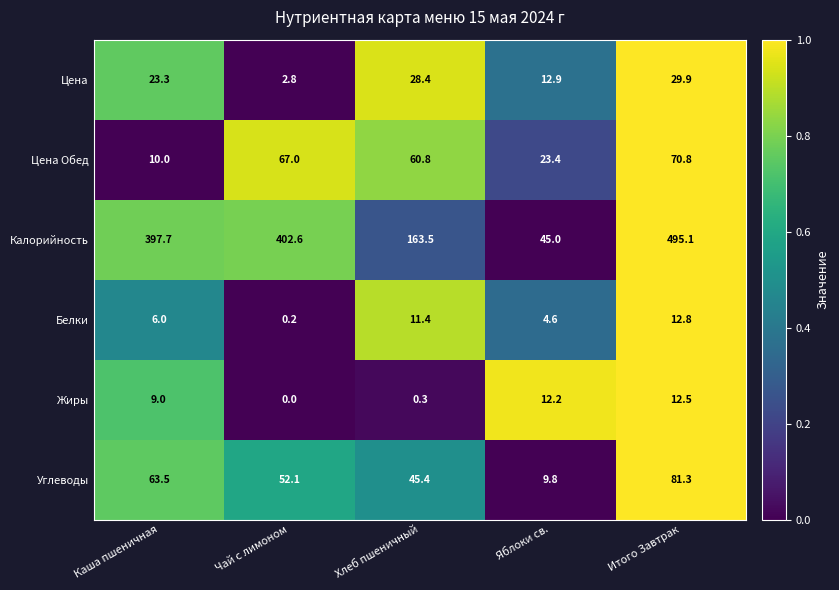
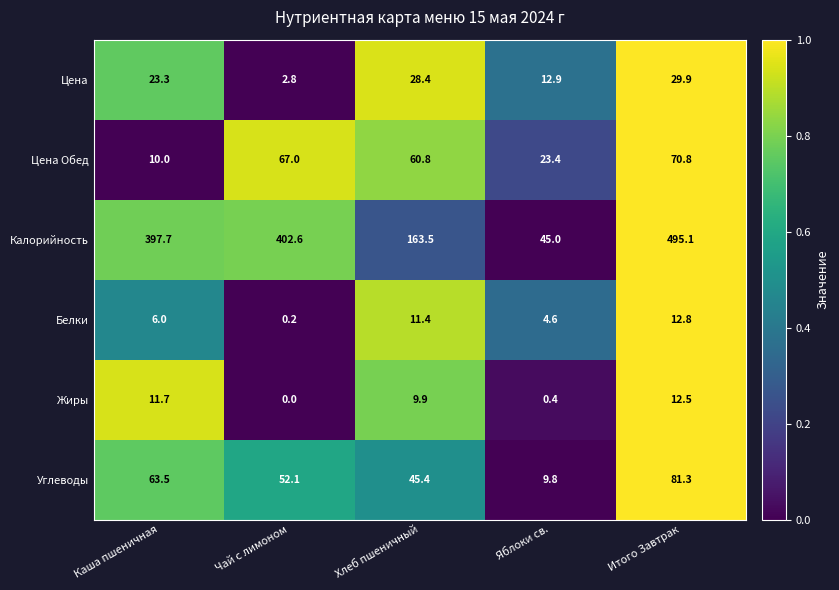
  {
    "Цена": {
      "Каша пшеничная": 23.3,
      "Чай с лимоном": 2.8,
      "Хлеб пшеничный": 28.4,
      "Яблоки св.": 12.9,
      "Итого Завтрак": 29.9
    },
    "Цена Обед": {
      "Каша пшеничная": 10.0,
      "Чай с лимоном": 67.0,
      "Хлеб пшеничный": 60.8,
      "Яблоки св.": 23.4,
      "Итого Завтрак": 70.8
    },
    "Калорийность": {
      "Каша пшеничная": 397.7,
      "Чай с лимоном": 402.6,
      "Хлеб пшеничный": 163.5,
      "Яблоки св.": 45.0,
      "Итого Завтрак": 495.1
    },
    "Белки": {
      "Каша пшеничная": 6.0,
      "Чай с лимоном": 0.2,
      "Хлеб пшеничный": 11.4,
      "Яблоки св.": 4.6,
      "Итого Завтрак": 12.8
    },
    "Жиры": {
-     "Каша пшеничная": 9.0,
+     "Каша пшеничная": 11.7,
      "Чай с лимоном": 0.0,
-     "Хлеб пшеничный": 0.3,
-     "Яблоки св.": 12.2,
+     "Хлеб пшеничный": 9.9,
+     "Яблоки св.": 0.4,
      "Итого Завтрак": 12.5
    },
    "Углеводы": {
      "Каша пшеничная": 63.5,
      "Чай с лимоном": 52.1,
      "Хлеб пшеничный": 45.4,
      "Яблоки св.": 9.8,
      "Итого Завтрак": 81.3
    }
  }
